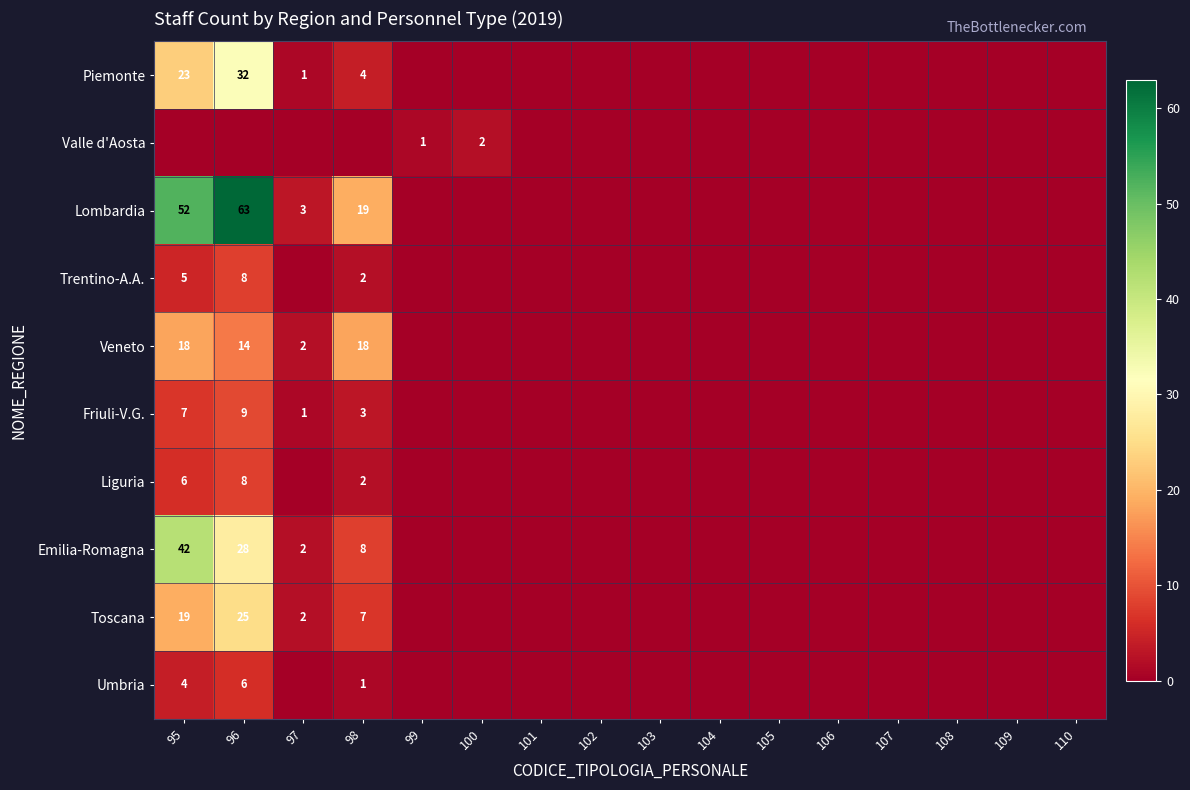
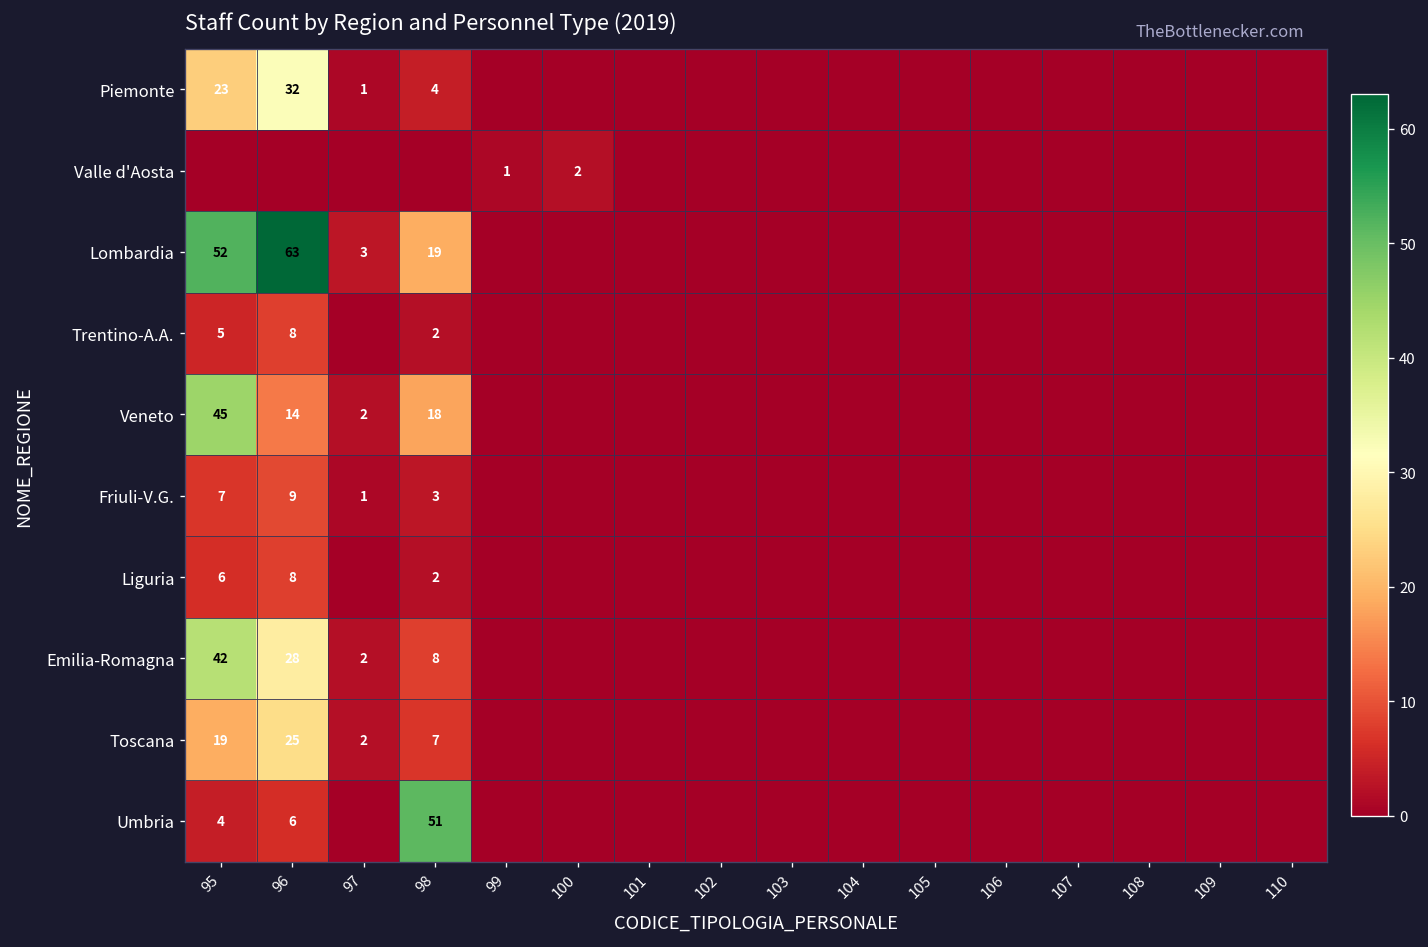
  {
    "Piemonte": {
      "95": 23,
      "96": 32,
      "97": 1,
      "98": 4
    },
    "Valle d'Aosta": {
      "99": 1,
      "100": 2
    },
    "Lombardia": {
      "95": 52,
      "96": 63,
      "97": 3,
      "98": 19
    },
    "Trentino-A.A.": {
      "95": 5,
      "96": 8,
      "98": 2
    },
    "Veneto": {
-     "95": 18,
+     "95": 45,
      "96": 14,
      "97": 2,
      "98": 18
    },
    "Friuli-V.G.": {
      "95": 7,
      "96": 9,
      "97": 1,
      "98": 3
    },
    "Liguria": {
      "95": 6,
      "96": 8,
      "98": 2
    },
    "Emilia-Romagna": {
      "95": 42,
      "96": 28,
      "97": 2,
      "98": 8
    },
    "Toscana": {
      "95": 19,
      "96": 25,
      "97": 2,
      "98": 7
    },
    "Umbria": {
      "95": 4,
      "96": 6,
-     "98": 1
+     "98": 51
    }
  }
